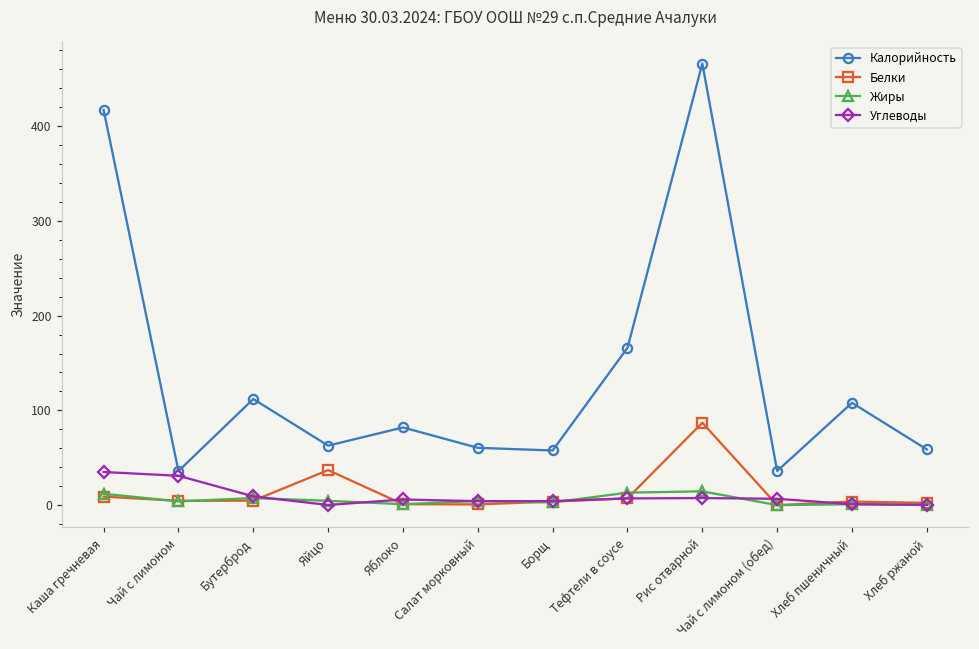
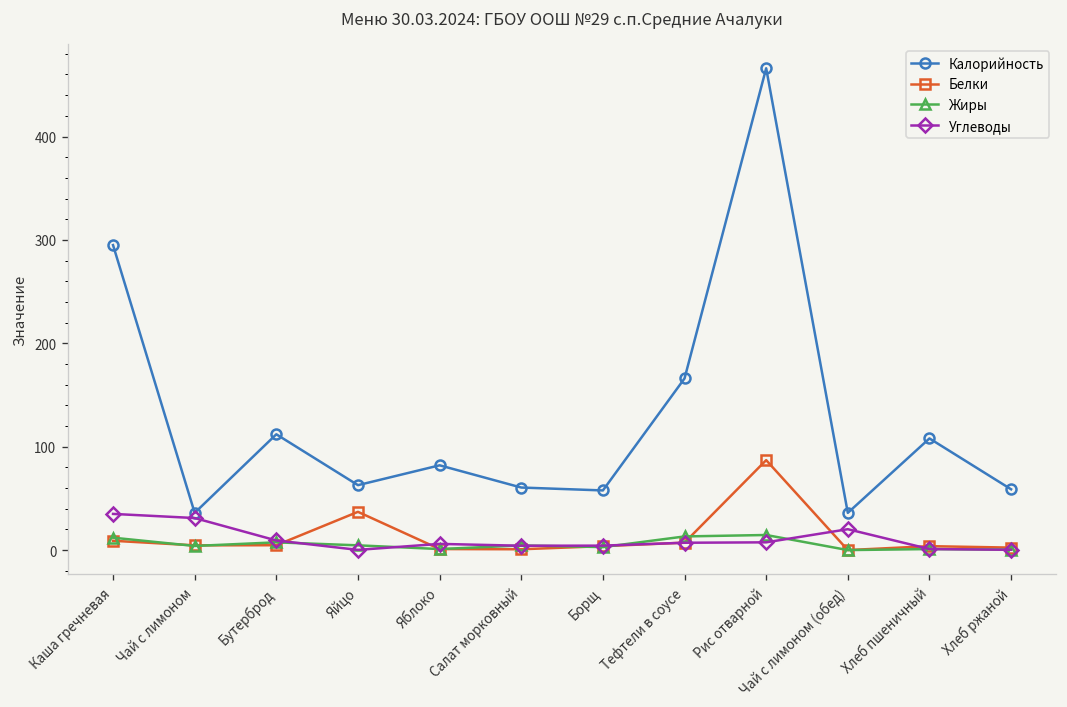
  {
    "Калорийность": {
-     "Каша гречневая": 420,
+     "Каша гречневая": 300,
      "Чай с лимоном": 40,
      "Бутерброд": 110,
      "Яйцо": 60,
      "Яблоко": 80,
      "Салат морковный": 60,
      "Борщ": 60,
      "Тефтели в соусе": 170,
      "Рис отварной": 470,
      "Чай с лимоном (обед)": 40,
      "Хлеб пшеничный": 110,
      "Хлеб ржаной": 60
    },
    "Белки": {
      "Каша гречневая": 10,
      "Яйцо": 40,
      "Салат морковный": 0,
      "Рис отварной": 90
    },
    "Жиры": {
      "Каша гречневая": 10,
      "Яйцо": 0,
      "Тефтели в соусе": 10,
      "Рис отварной": 10
    },
    "Углеводы": {
      "Каша гречневая": 40,
      "Чай с лимоном": 30,
      "Яйцо": 0,
      "Яблоко": 10,
      "Рис отварной": 10,
-     "Чай с лимоном (обед)": 10
+     "Чай с лимоном (обед)": 20
    }
  }
